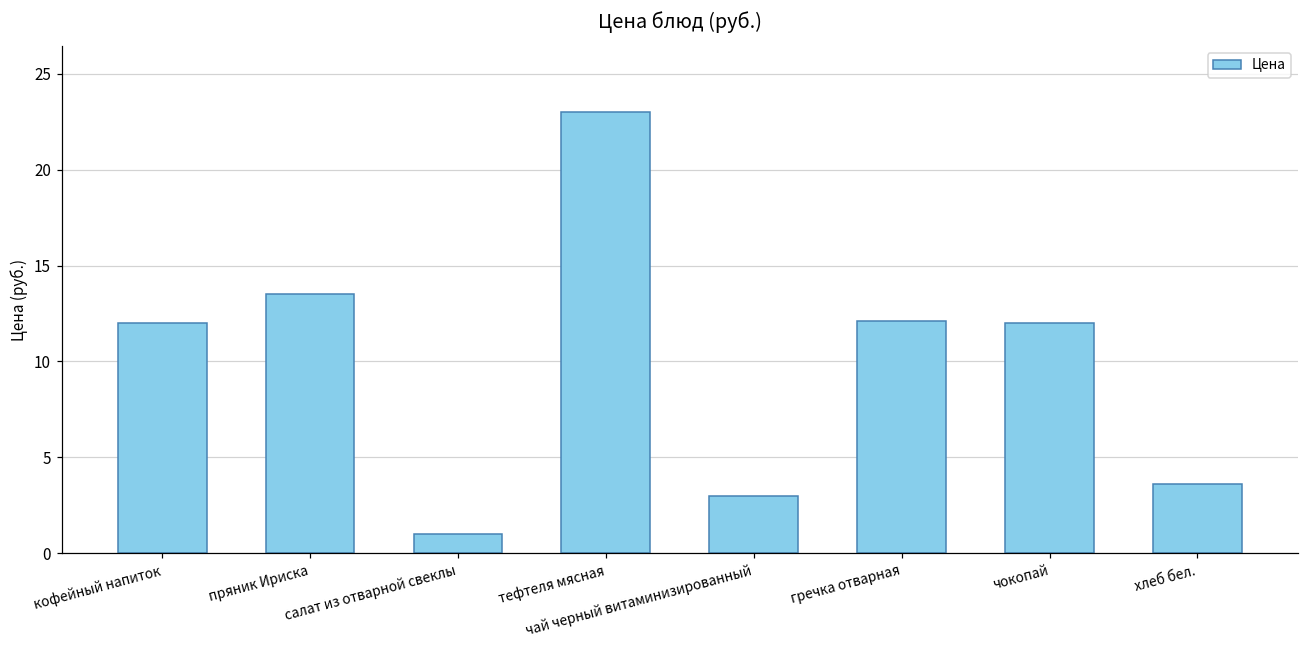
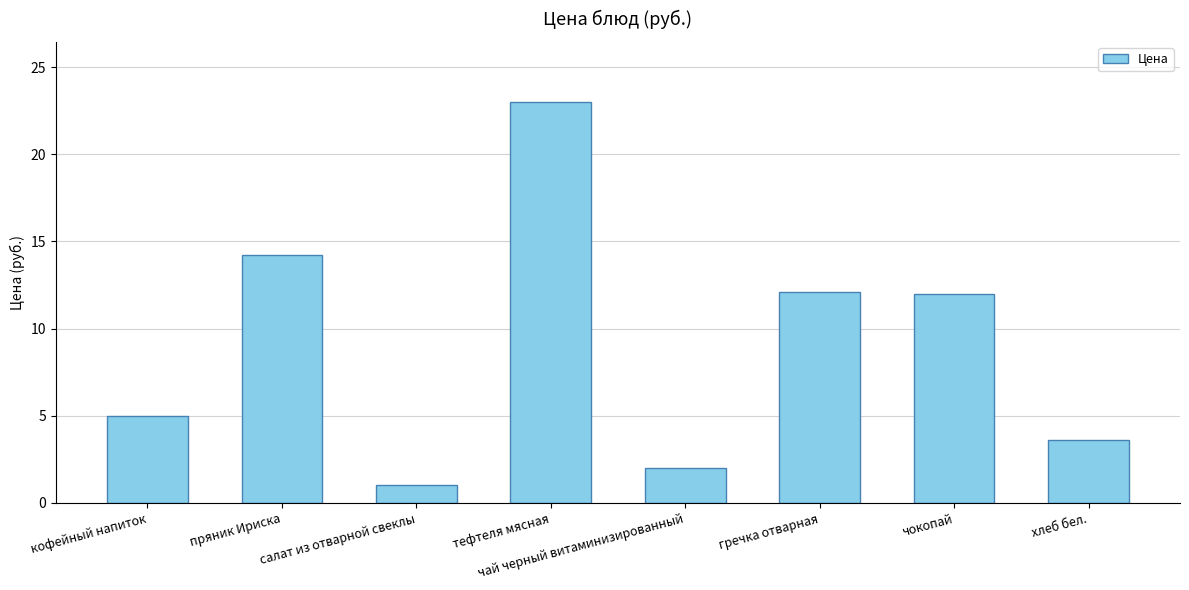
  {
-   "кофейный напиток": 12,
-   "пряник Ириска": 13.5,
+   "кофейный напиток": 5,
+   "пряник Ириска": 14.2,
    "салат из отварной свеклы": 1.0,
    "тефтеля мясная": 23.0,
-   "чай черный витаминизированный": 3,
+   "чай черный витаминизированный": 2,
    "гречка отварная": 12.1,
    "чокопай": 12.0,
    "хлеб бел.": 3.6
  }
